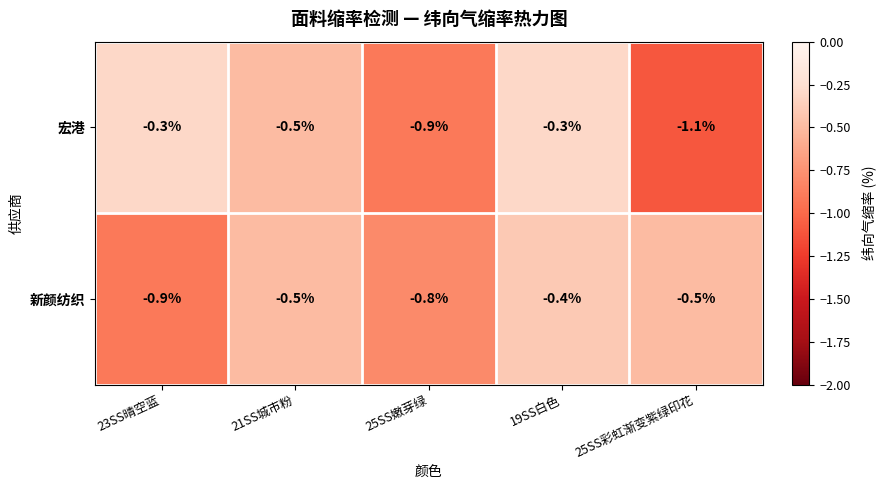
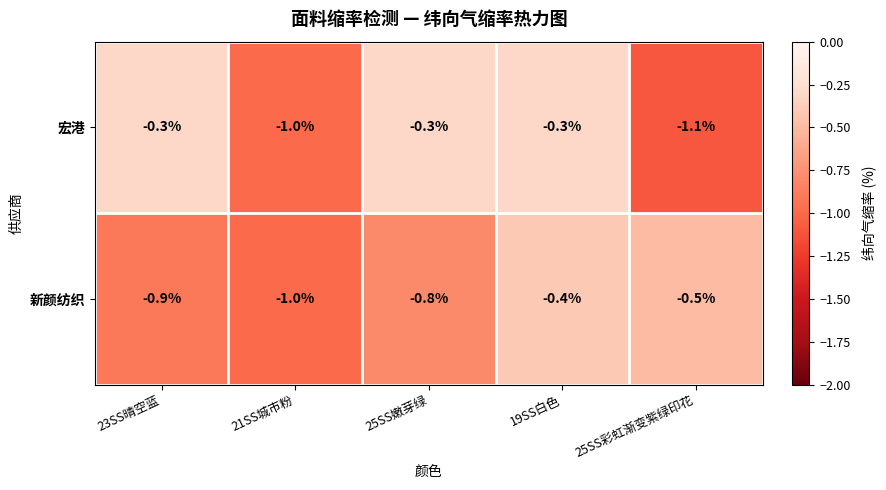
  {
    "宏港": {
      "23SS晴空蓝": "-0.3%",
-     "21SS城市粉": "-0.5%",
-     "25SS嫩芽绿": "-0.9%",
+     "21SS城市粉": "-1.0%",
+     "25SS嫩芽绿": "-0.3%",
      "19SS白色": "-0.3%",
      "25SS彩虹渐变紫绿印花": "-1.1%"
    },
    "新颜纺织": {
      "23SS晴空蓝": "-0.9%",
-     "21SS城市粉": "-0.5%",
+     "21SS城市粉": "-1.0%",
      "25SS嫩芽绿": "-0.8%",
      "19SS白色": "-0.4%",
      "25SS彩虹渐变紫绿印花": "-0.5%"
    }
  }
